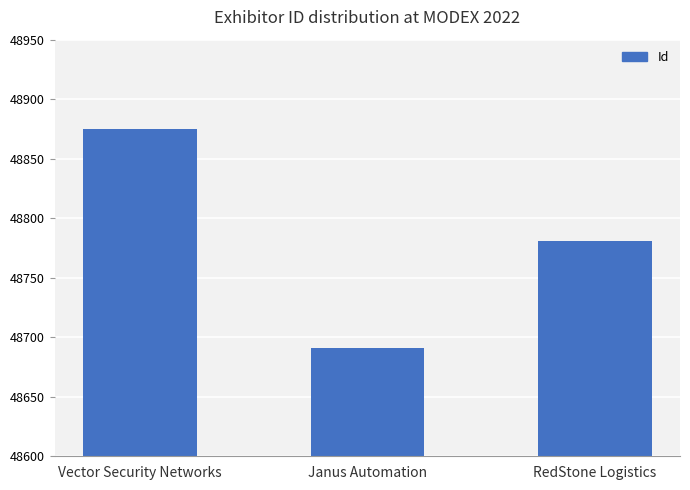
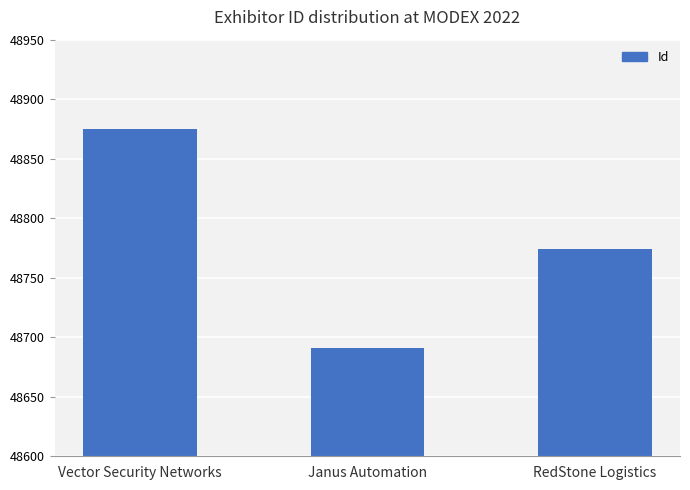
  {
    "Vector Security Networks": 48875,
    "Janus Automation": 48691,
-   "RedStone Logistics": 48781
+   "RedStone Logistics": 48774
  }
